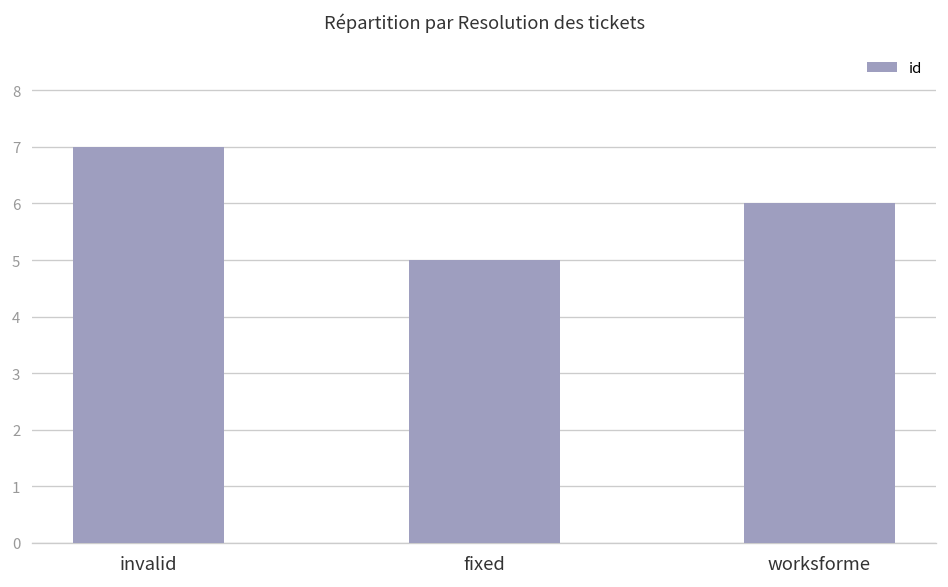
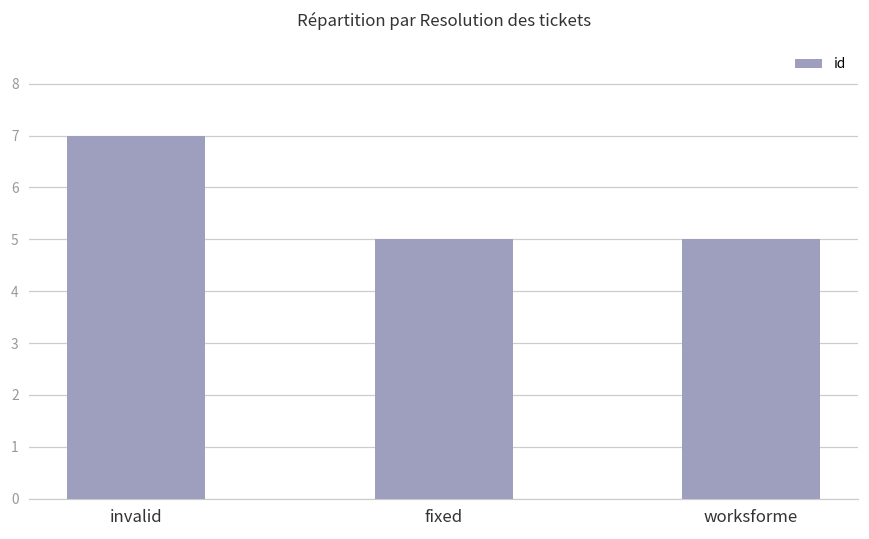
  {
    "invalid": 7,
    "fixed": 5,
-   "worksforme": 6
+   "worksforme": 5
  }
